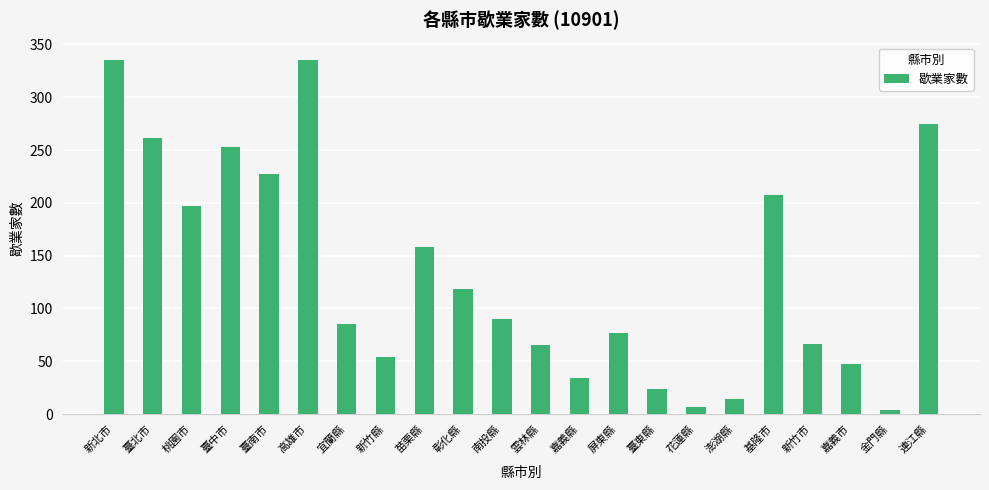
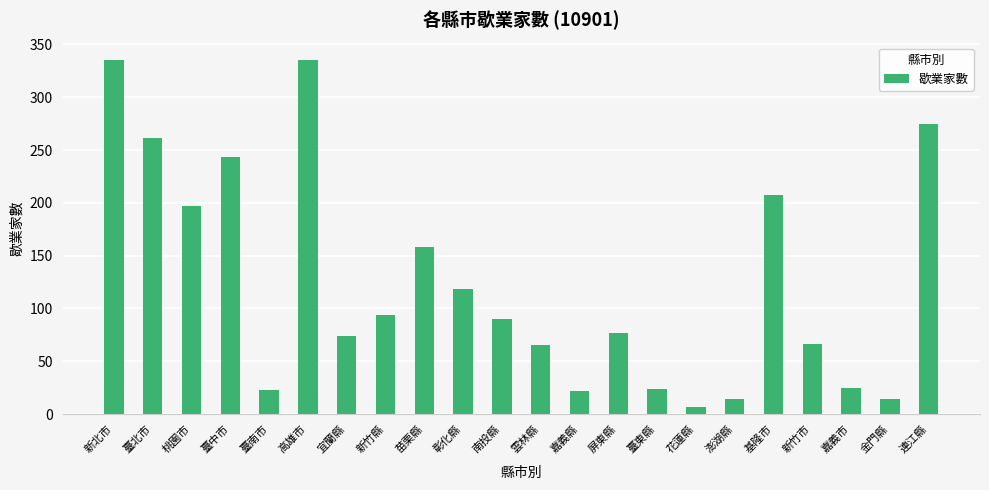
  {
    "新北市": 335,
    "臺北市": 261,
    "桃園市": 197,
-   "臺中市": 253,
-   "臺南市": 227,
+   "臺中市": 243,
+   "臺南市": 23,
    "高雄市": 335,
-   "宜蘭縣": 85,
-   "新竹縣": 54,
+   "宜蘭縣": 74,
+   "新竹縣": 94,
    "苗栗縣": 158,
    "彰化縣": 118,
    "南投縣": 90,
    "雲林縣": 65,
-   "嘉義縣": 34,
+   "嘉義縣": 22,
    "屏東縣": 77,
    "臺東縣": 24,
    "花蓮縣": 7,
    "澎湖縣": 14,
    "基隆市": 207,
    "新竹市": 66,
-   "嘉義市": 47,
-   "金門縣": 4,
+   "嘉義市": 25,
+   "金門縣": 14,
    "連江縣": 275
  }
